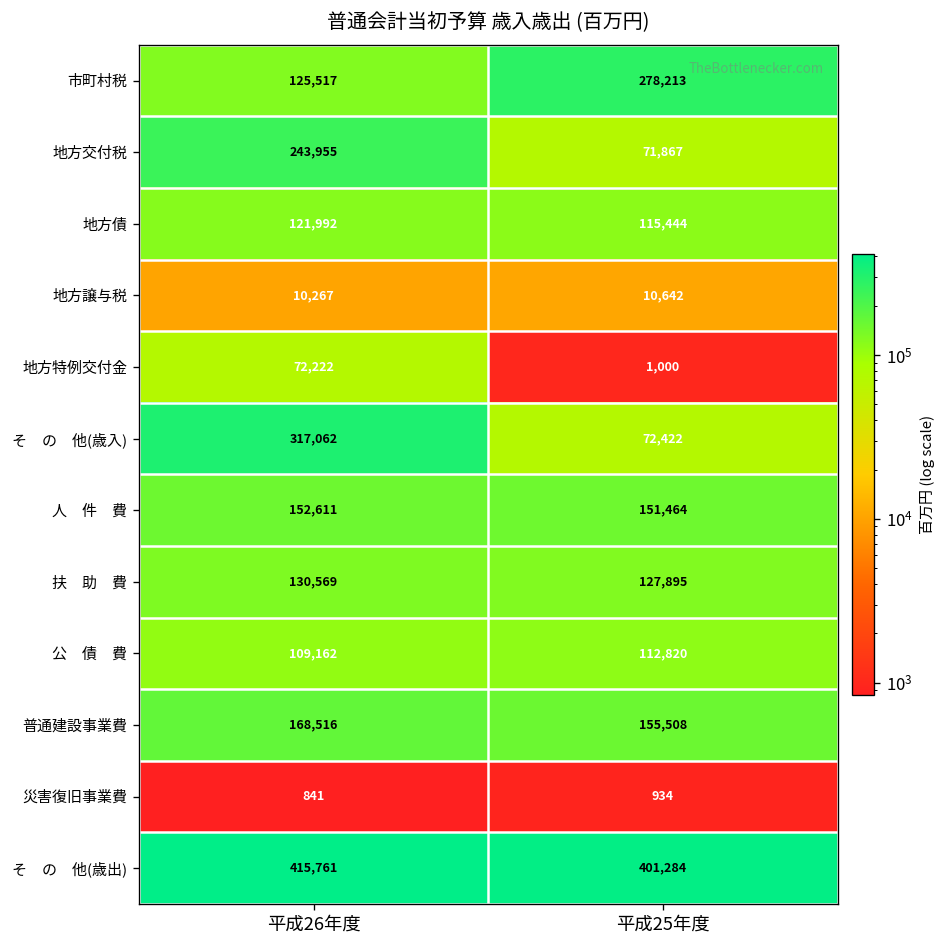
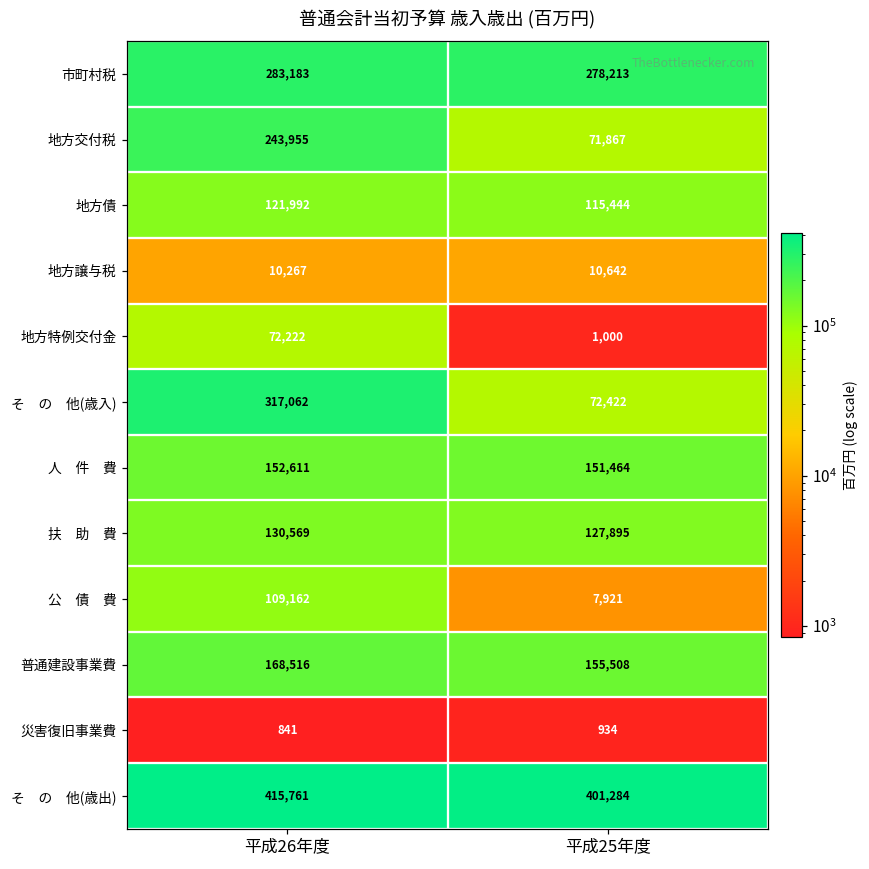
  {
    "市町村税": {
-     "平成26年度": "125,517"
+     "平成26年度": "283,183"
    },
    "地方交付税": {
      "平成26年度": "243,955",
      "平成25年度": "71,867"
    },
    "地方債": {
      "平成26年度": "121,992",
      "平成25年度": "115,444"
    },
    "地方譲与税": {
      "平成26年度": "10,267",
      "平成25年度": "10,642"
    },
    "地方特例交付金": {
      "平成26年度": "72,222",
      "平成25年度": "1,000"
    },
    "そ の 他(歳入)": {
      "平成26年度": "317,062",
      "平成25年度": "72,422"
    },
    "人 件 費": {
      "平成26年度": "152,611",
      "平成25年度": "151,464"
    },
    "扶 助 費": {
      "平成26年度": "130,569",
      "平成25年度": "127,895"
    },
    "公 債 費": {
      "平成26年度": "109,162",
-     "平成25年度": "112,820"
+     "平成25年度": "7,921"
    },
    "普通建設事業費": {
      "平成26年度": "168,516",
      "平成25年度": "155,508"
    },
    "災害復旧事業費": {
      "平成26年度": "841",
      "平成25年度": "934"
    },
    "そ の 他(歳出)": {
      "平成26年度": "415,761",
      "平成25年度": "401,284"
    }
  }
